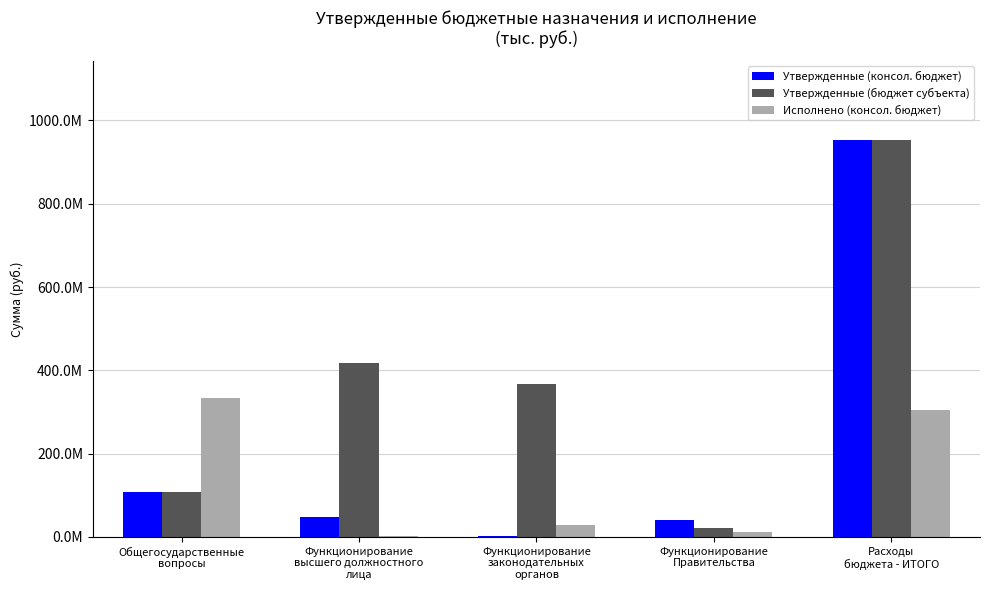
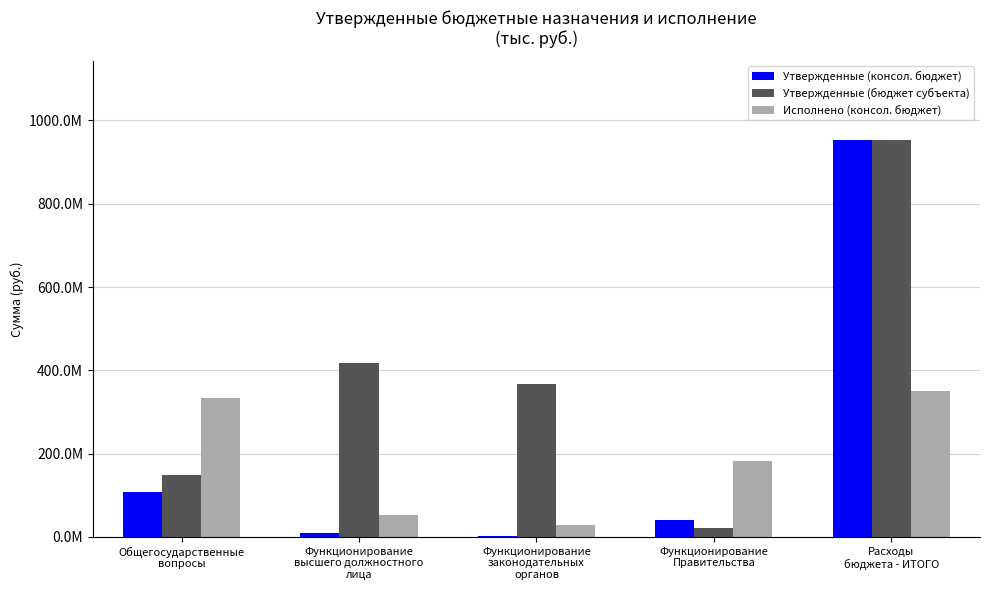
  {
    "Утвержденные (консол. бюджет)": {
      "Общегосударственные вопросы": 110000000,
-     "Функционирование высшего должностного лица": 50000000,
+     "Функционирование высшего должностного лица": 10000000,
      "Функционирование Правительства": 40000000,
      "Расходы бюджета - ИТОГО": 950000000
    },
    "Утвержденные (бюджет субъекта)": {
-     "Общегосударственные вопросы": 110000000,
+     "Общегосударственные вопросы": 150000000,
      "Функционирование высшего должностного лица": 420000000,
      "Функционирование законодательных органов": 370000000,
      "Функционирование Правительства": 20000000,
      "Расходы бюджета - ИТОГО": 950000000
    },
    "Исполнено (консол. бюджет)": {
      "Общегосударственные вопросы": 330000000,
-     "Функционирование высшего должностного лица": 0,
+     "Функционирование высшего должностного лица": 50000000,
      "Функционирование законодательных органов": 30000000,
-     "Функционирование Правительства": 10000000,
-     "Расходы бюджета - ИТОГО": 300000000
+     "Функционирование Правительства": 180000000,
+     "Расходы бюджета - ИТОГО": 350000000
    }
  }
